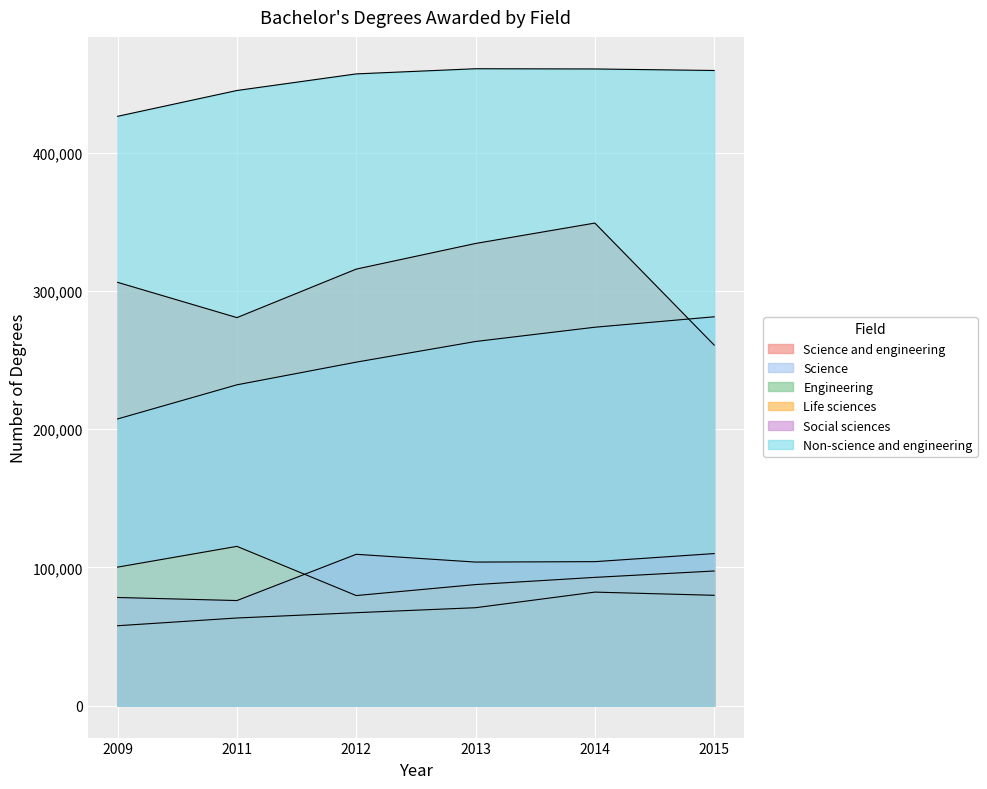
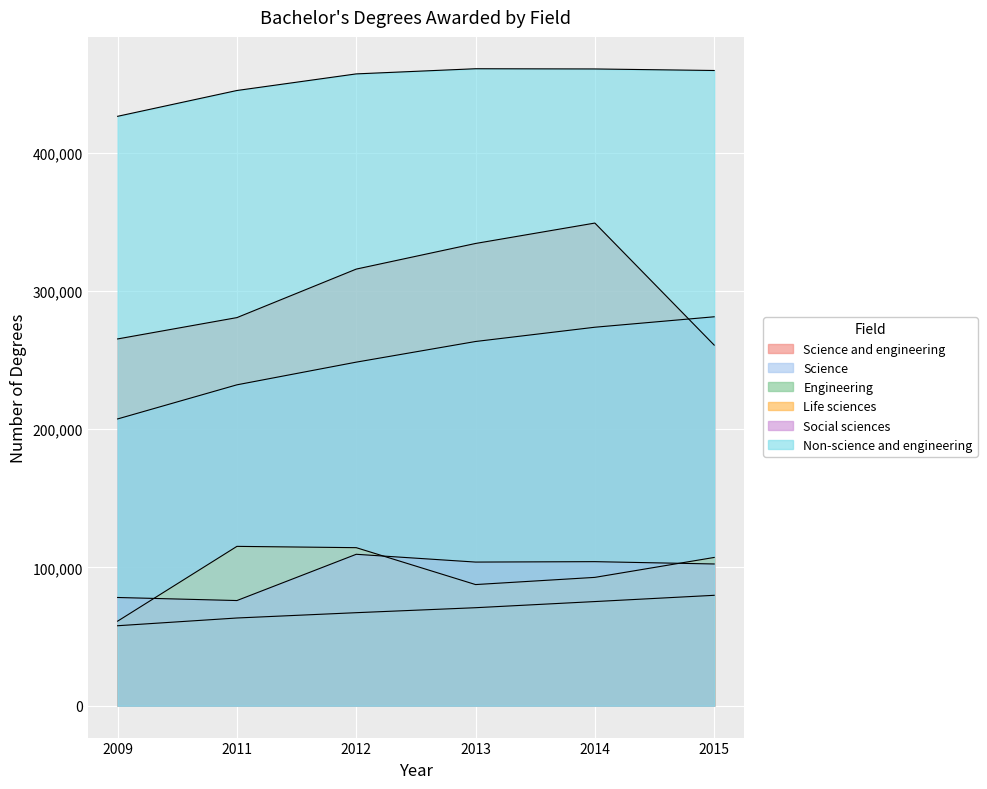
  {
    "Science and engineering": {
-     "2009": "306,000",
+     "2009": "265,000",
      "2011": "281,000",
      "2012": "316,000",
      "2013": "334,000",
      "2014": "349,000",
      "2015": "261,000"
    },
    "Engineering": {
      "2009": "58,000",
      "2011": "63,000",
      "2012": "67,000",
      "2013": "71,000",
-     "2014": "82,000",
+     "2014": "75,000",
      "2015": "80,000"
    },
    "Life sciences": {
-     "2009": "100,000",
+     "2009": "61,000",
      "2011": "115,000",
-     "2012": "80,000",
+     "2012": "114,000",
      "2013": "88,000",
      "2014": "93,000",
-     "2015": "97,000"
+     "2015": "107,000"
    },
    "Social sciences": {
      "2009": "78,000",
      "2011": "76,000",
      "2012": "110,000",
      "2013": "104,000",
      "2014": "104,000",
-     "2015": "110,000"
+     "2015": "103,000"
    }
  }
